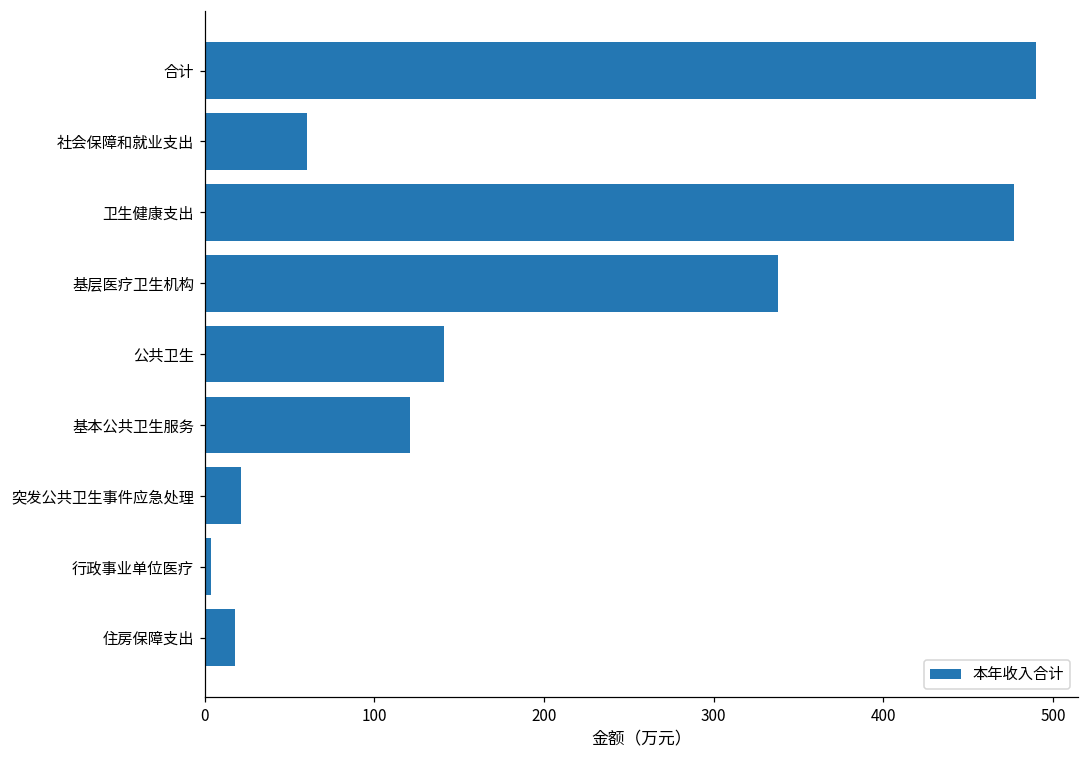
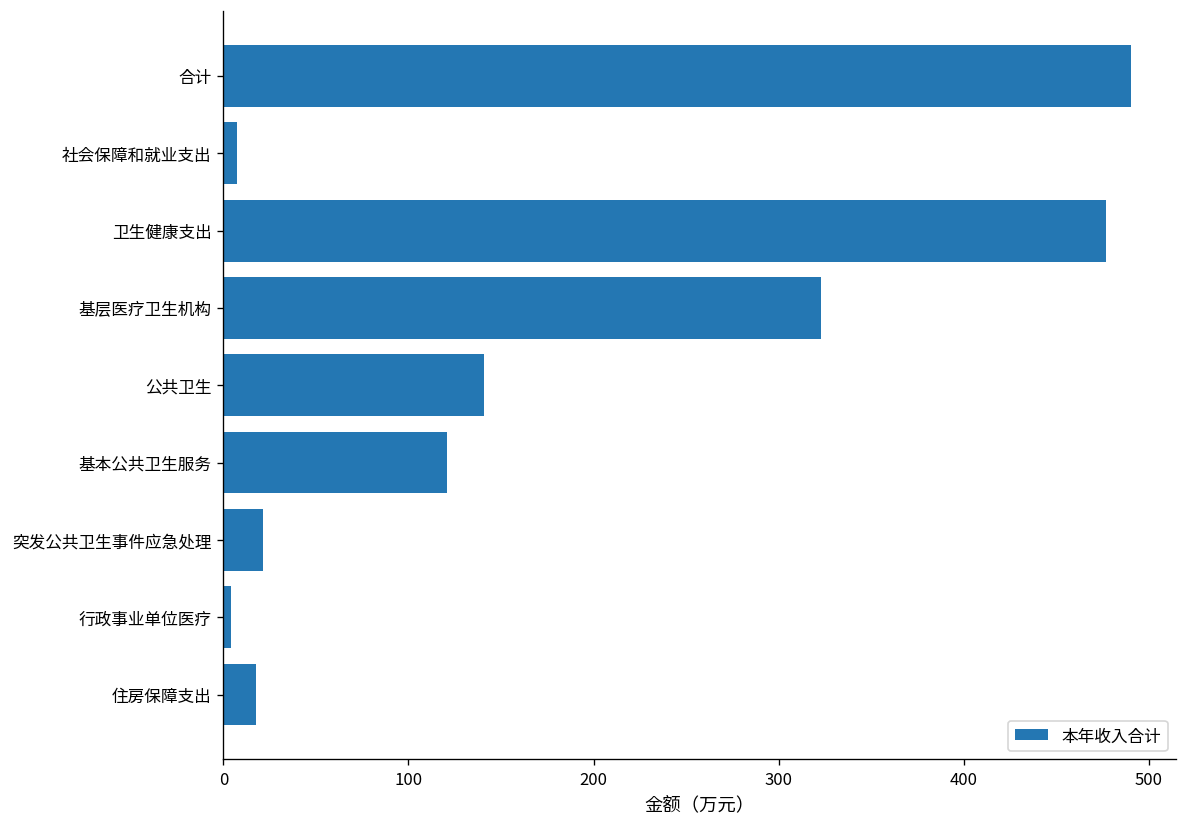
  {
    "合计": 490,
-   "社会保障和就业支出": 60,
+   "社会保障和就业支出": 8,
    "卫生健康支出": 477,
-   "基层医疗卫生机构": 338,
+   "基层医疗卫生机构": 323,
    "公共卫生": 141,
    "基本公共卫生服务": 121,
    "突发公共卫生事件应急处理": 21,
    "行政事业单位医疗": 4,
    "住房保障支出": 18
  }
